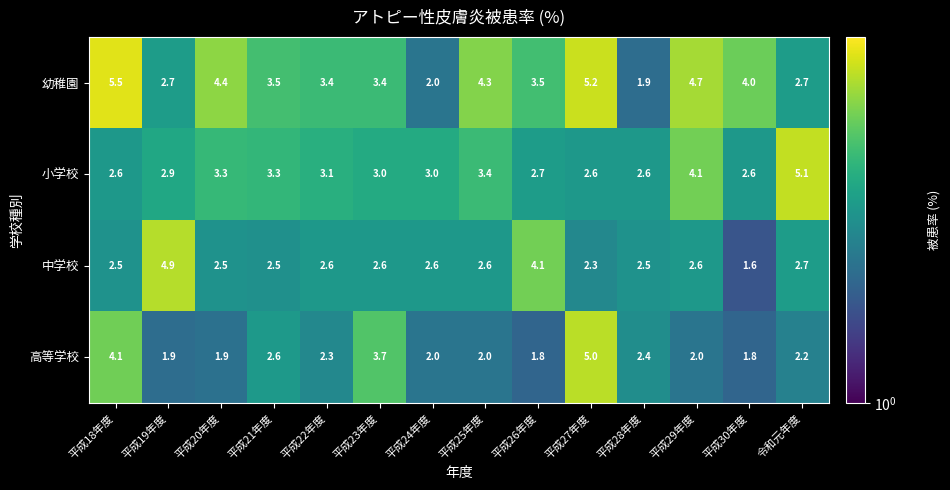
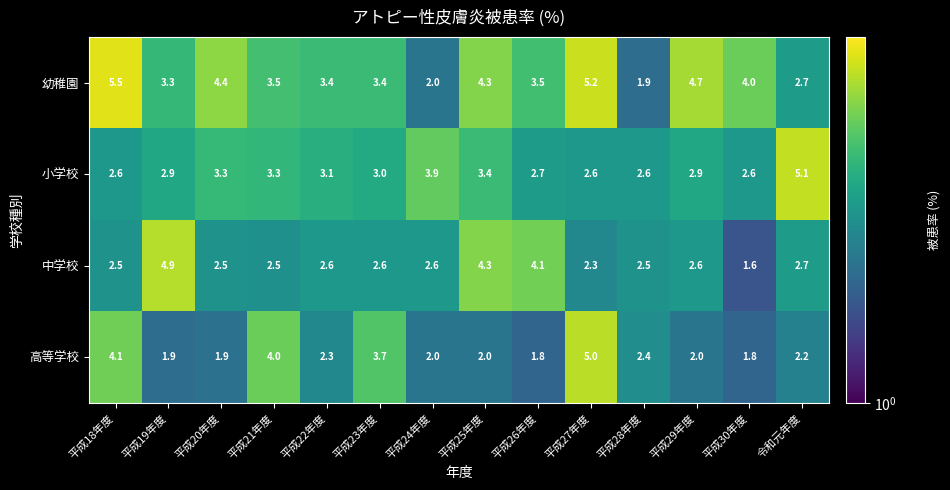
  {
    "幼稚園": {
      "平成18年度": 5.5,
-     "平成19年度": 2.7,
+     "平成19年度": 3.3,
      "平成20年度": 4.4,
      "平成21年度": 3.5,
      "平成22年度": 3.4,
      "平成23年度": 3.4,
      "平成24年度": 2.0,
      "平成25年度": 4.3,
      "平成26年度": 3.5,
      "平成27年度": 5.2,
      "平成28年度": 1.9,
      "平成29年度": 4.7,
      "平成30年度": 4.0,
      "令和元年度": 2.7
    },
    "小学校": {
      "平成18年度": 2.6,
      "平成19年度": 2.9,
      "平成20年度": 3.3,
      "平成21年度": 3.3,
      "平成22年度": 3.1,
      "平成23年度": 3.0,
-     "平成24年度": 3.0,
+     "平成24年度": 3.9,
      "平成25年度": 3.4,
      "平成26年度": 2.7,
      "平成27年度": 2.6,
      "平成28年度": 2.6,
-     "平成29年度": 4.1,
+     "平成29年度": 2.9,
      "平成30年度": 2.6,
      "令和元年度": 5.1
    },
    "中学校": {
      "平成18年度": 2.5,
      "平成19年度": 4.9,
      "平成20年度": 2.5,
      "平成21年度": 2.5,
      "平成22年度": 2.6,
      "平成23年度": 2.6,
      "平成24年度": 2.6,
-     "平成25年度": 2.6,
+     "平成25年度": 4.3,
      "平成26年度": 4.1,
      "平成27年度": 2.3,
      "平成28年度": 2.5,
      "平成29年度": 2.6,
      "平成30年度": 1.6,
      "令和元年度": 2.7
    },
    "高等学校": {
      "平成18年度": 4.1,
      "平成19年度": 1.9,
      "平成20年度": 1.9,
-     "平成21年度": 2.6,
+     "平成21年度": 4.0,
      "平成22年度": 2.3,
      "平成23年度": 3.7,
      "平成24年度": 2.0,
      "平成25年度": 2.0,
      "平成26年度": 1.8,
      "平成27年度": 5.0,
      "平成28年度": 2.4,
      "平成29年度": 2.0,
      "平成30年度": 1.8,
      "令和元年度": 2.2
    }
  }
